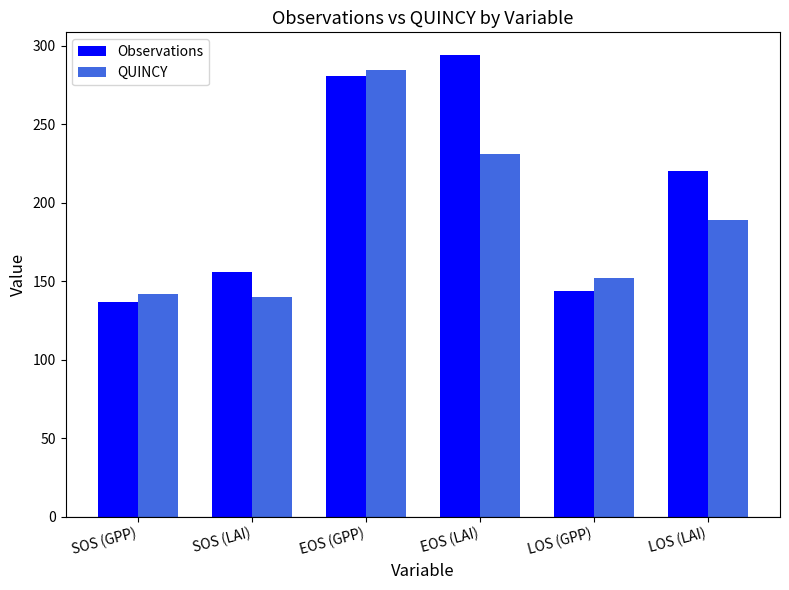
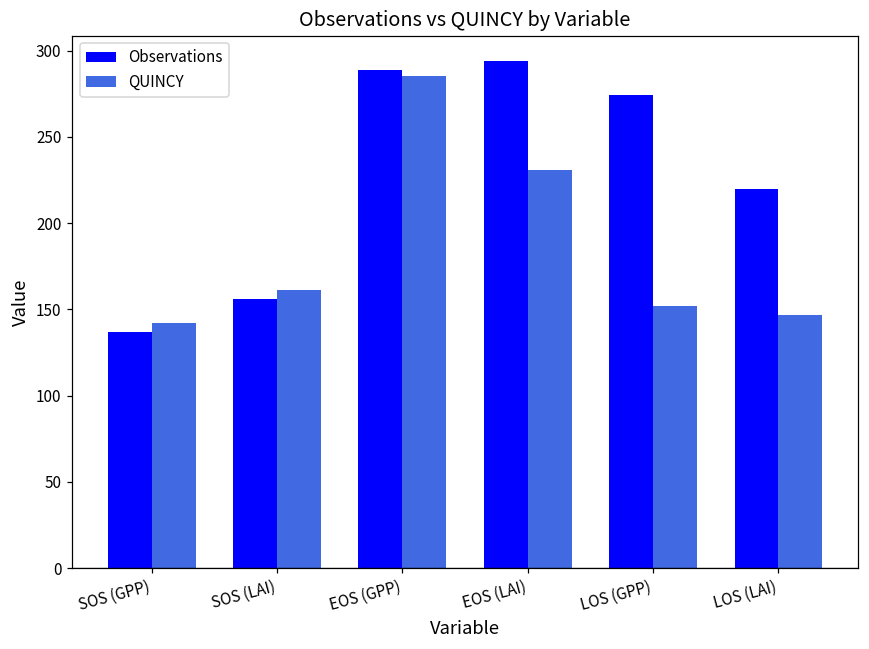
  {
    "Observations": {
      "SOS (GPP)": 137,
      "SOS (LAI)": 156,
-     "EOS (GPP)": 281,
+     "EOS (GPP)": 289,
      "EOS (LAI)": 294,
-     "LOS (GPP)": 144,
+     "LOS (GPP)": 274,
      "LOS (LAI)": 220
    },
    "QUINCY": {
      "SOS (GPP)": 142,
-     "SOS (LAI)": 140,
+     "SOS (LAI)": 161,
      "EOS (GPP)": 285,
      "EOS (LAI)": 231,
      "LOS (GPP)": 152,
-     "LOS (LAI)": 189
+     "LOS (LAI)": 147
    }
  }
